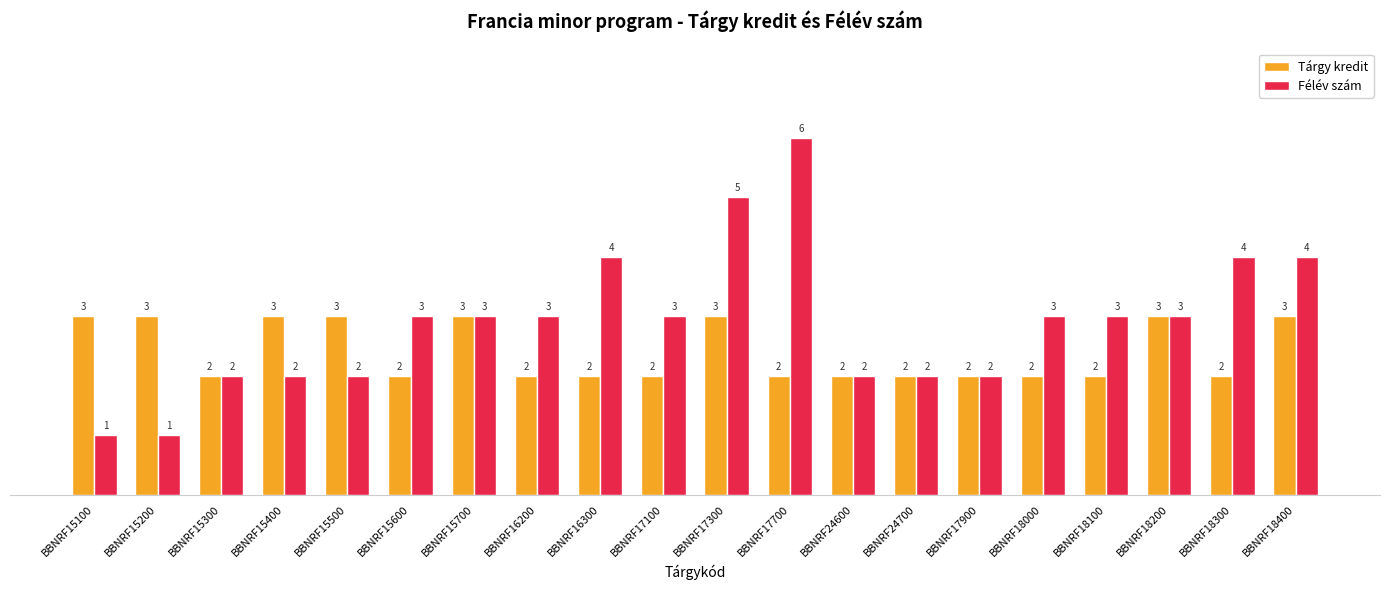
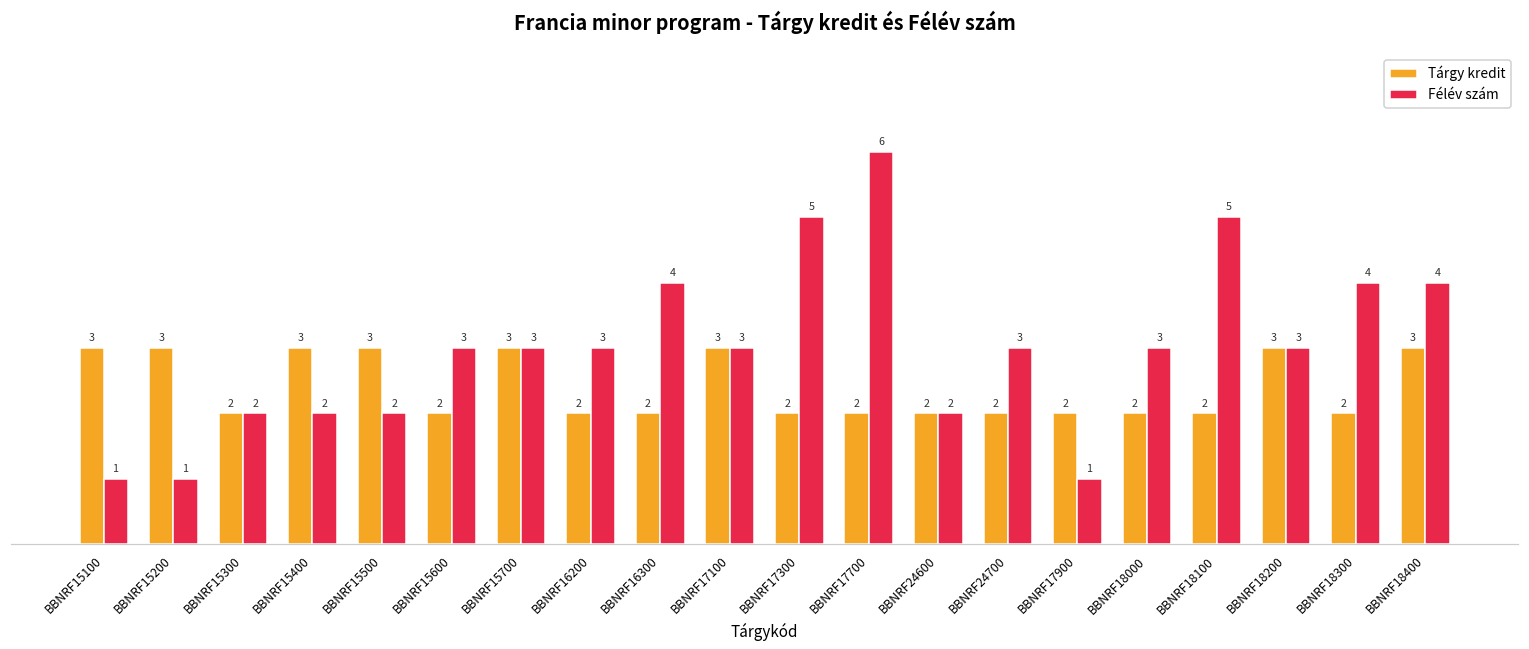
  {
    "Tárgy kredit": {
      "BBNRF15100": 3,
      "BBNRF15200": 3,
      "BBNRF15300": 2,
      "BBNRF15400": 3,
      "BBNRF15500": 3,
      "BBNRF15600": 2,
      "BBNRF15700": 3,
      "BBNRF16200": 2,
      "BBNRF16300": 2,
-     "BBNRF17100": 2,
-     "BBNRF17300": 3,
+     "BBNRF17100": 3,
+     "BBNRF17300": 2,
      "BBNRF17700": 2,
      "BBNRF24600": 2,
      "BBNRF24700": 2,
      "BBNRF17900": 2,
      "BBNRF18000": 2,
      "BBNRF18100": 2,
      "BBNRF18200": 3,
      "BBNRF18300": 2,
      "BBNRF18400": 3
    },
    "Félév szám": {
      "BBNRF15100": 1,
      "BBNRF15200": 1,
      "BBNRF15300": 2,
      "BBNRF15400": 2,
      "BBNRF15500": 2,
      "BBNRF15600": 3,
      "BBNRF15700": 3,
      "BBNRF16200": 3,
      "BBNRF16300": 4,
      "BBNRF17100": 3,
      "BBNRF17300": 5,
      "BBNRF17700": 6,
      "BBNRF24600": 2,
-     "BBNRF24700": 2,
-     "BBNRF17900": 2,
+     "BBNRF24700": 3,
+     "BBNRF17900": 1,
      "BBNRF18000": 3,
-     "BBNRF18100": 3,
+     "BBNRF18100": 5,
      "BBNRF18200": 3,
      "BBNRF18300": 4,
      "BBNRF18400": 4
    }
  }
